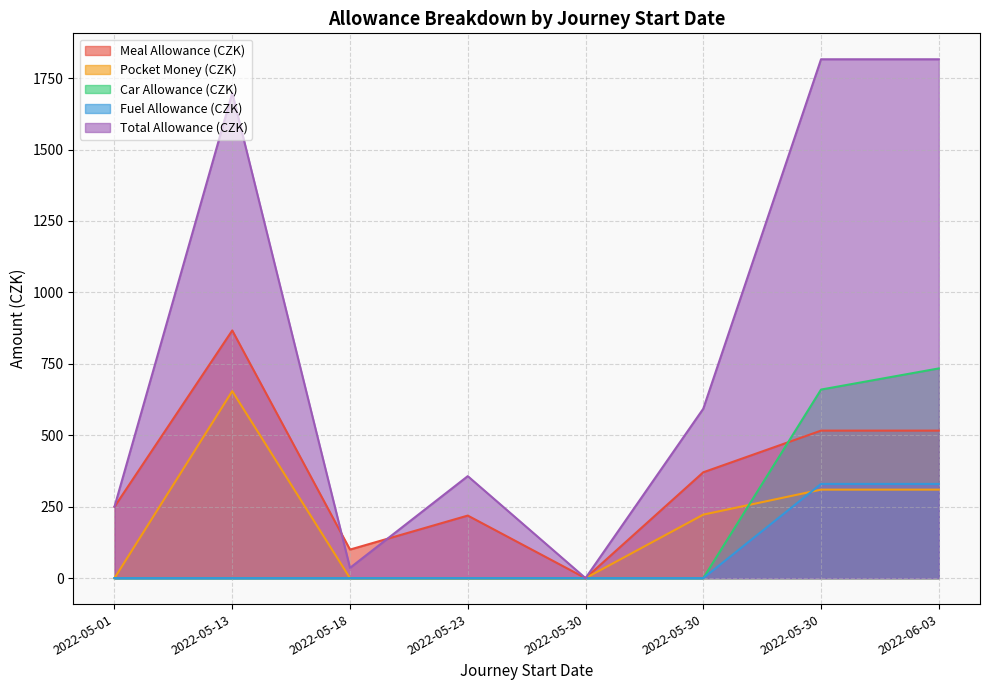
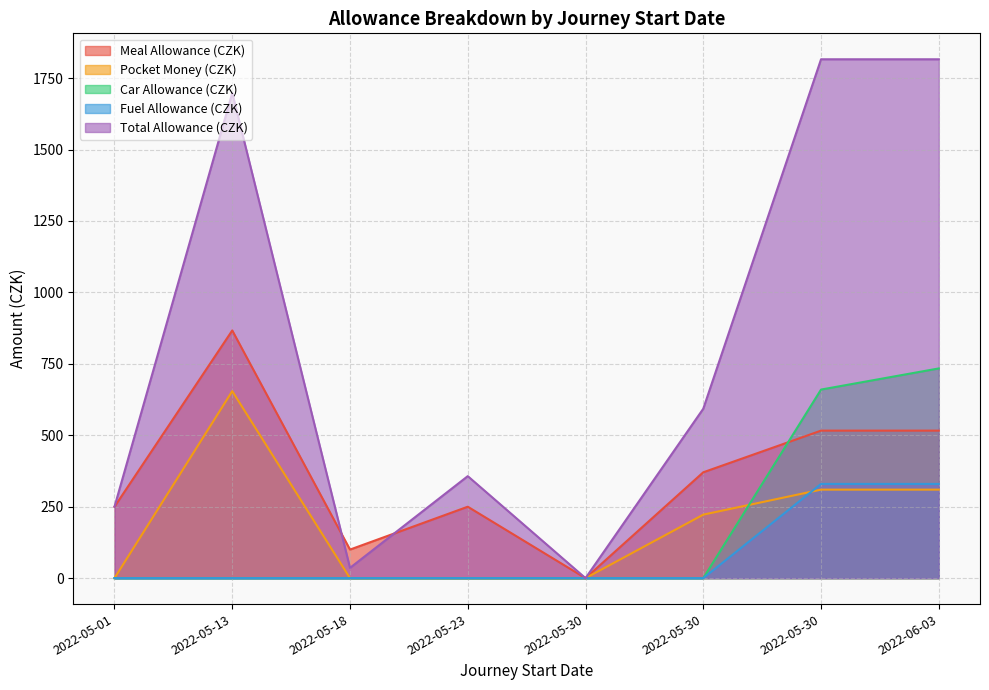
  {
    "Meal Allowance (CZK)": {
      "2022-05-13": 870,
      "2022-05-18": 100,
-     "2022-05-23": 220,
+     "2022-05-23": 250,
      "2022-06-03": 520
    },
    "Pocket Money (CZK)": {
      "2022-05-13": 650,
      "2022-06-03": 310
    },
    "Car Allowance (CZK)": {
      "2022-06-03": 730
    },
    "Fuel Allowance (CZK)": {
      "2022-06-03": 330
    },
    "Total Allowance (CZK)": {
      "2022-05-18": 40,
      "2022-05-23": 360,
      "2022-06-03": 1820
    }
  }
